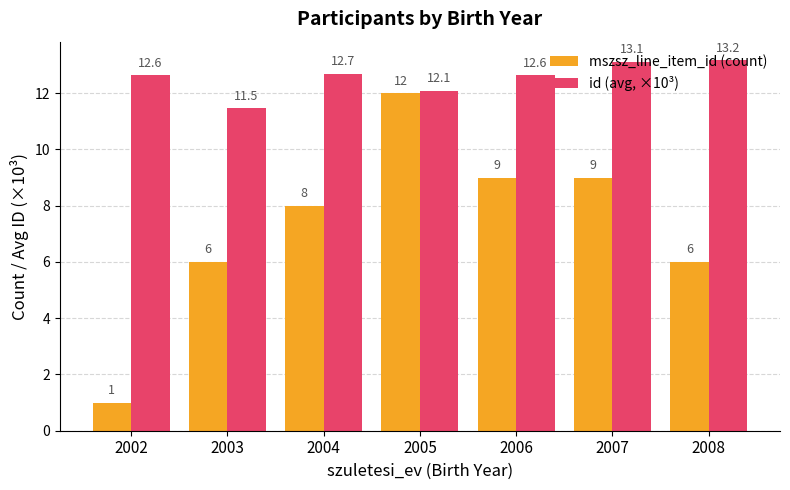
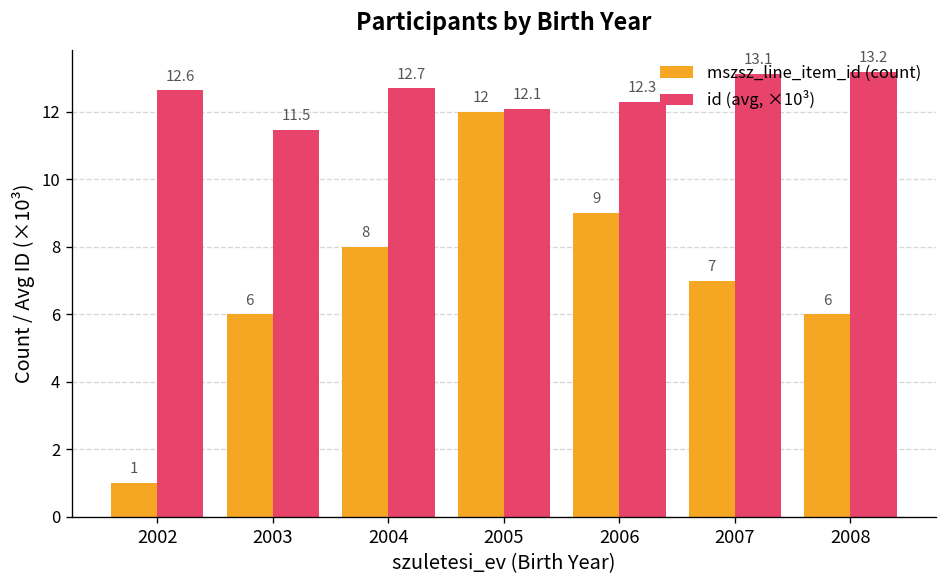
  {
    "mszsz_line_item_id (count)": {
      "2002": 1,
      "2003": 6,
      "2004": 8,
      "2005": 12,
      "2006": 9,
-     "2007": 9,
+     "2007": 7,
      "2008": 6
    },
    "id (avg, ×10³)": {
      "2002": 12.6,
      "2003": 11.5,
      "2004": 12.7,
      "2005": 12.1,
-     "2006": 12.6,
+     "2006": 12.3,
      "2007": 13.1,
      "2008": 13.2
    }
  }
